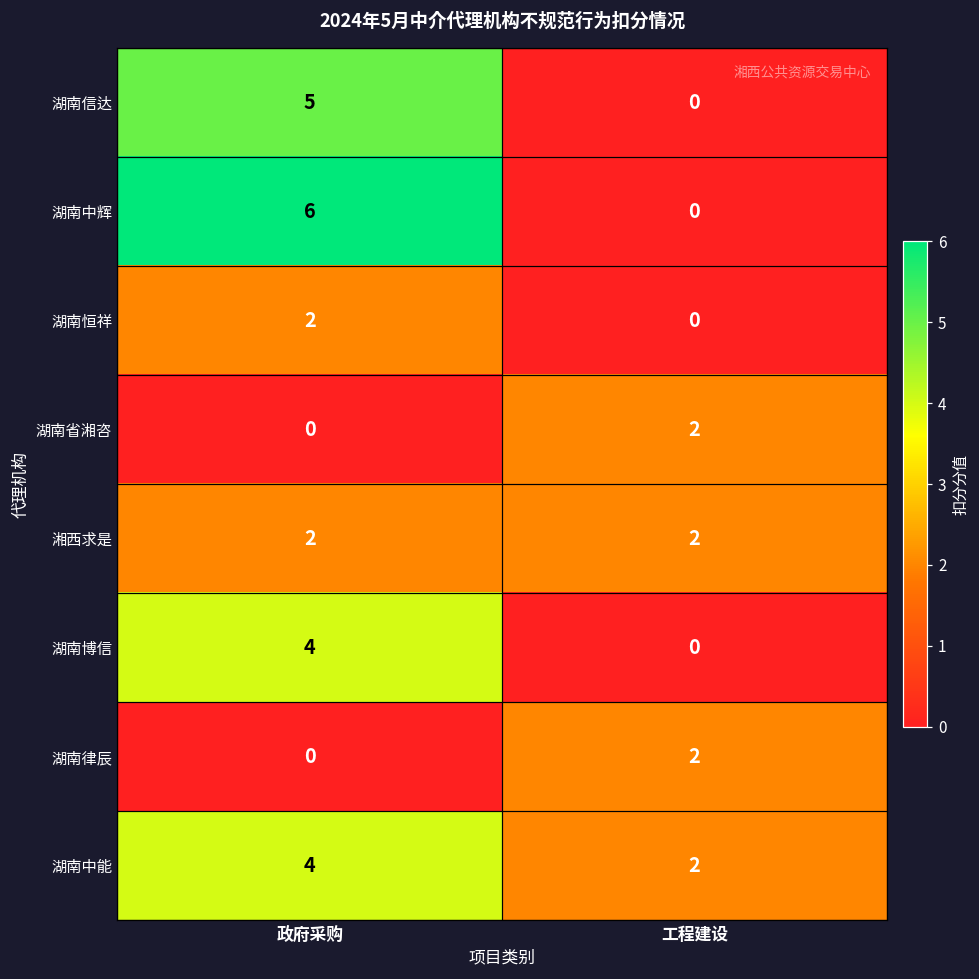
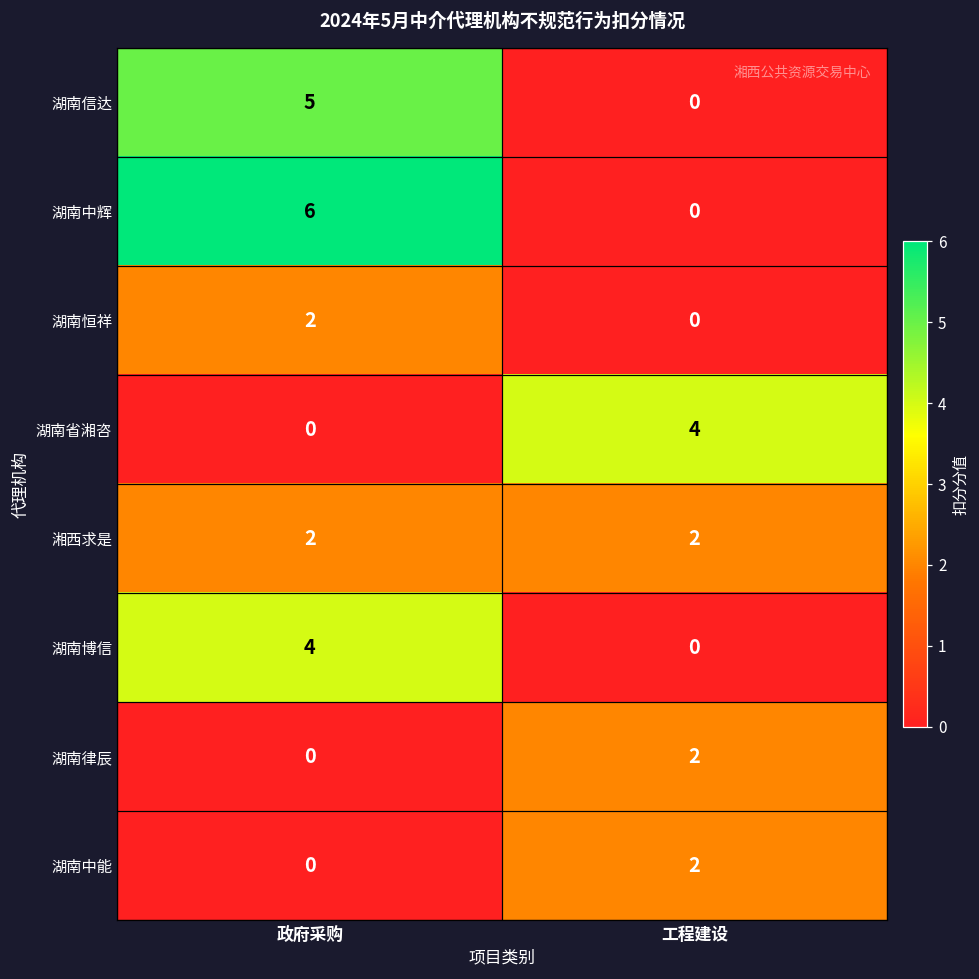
  {
    "湖南信达": {
      "政府采购": 5
    },
    "湖南中辉": {
      "政府采购": 6,
      "工程建设": 0
    },
    "湖南恒祥": {
      "政府采购": 2,
      "工程建设": 0
    },
    "湖南省湘咨": {
      "政府采购": 0,
-     "工程建设": 2
+     "工程建设": 4
    },
    "湘西求是": {
      "政府采购": 2,
      "工程建设": 2
    },
    "湖南博信": {
      "政府采购": 4,
      "工程建设": 0
    },
    "湖南律辰": {
      "政府采购": 0,
      "工程建设": 2
    },
    "湖南中能": {
-     "政府采购": 4,
+     "政府采购": 0,
      "工程建设": 2
    }
  }
